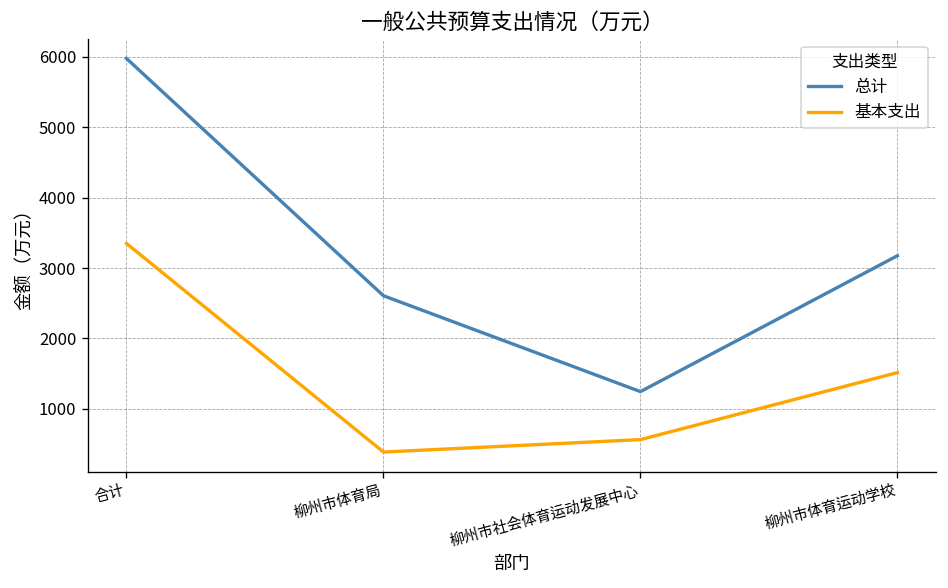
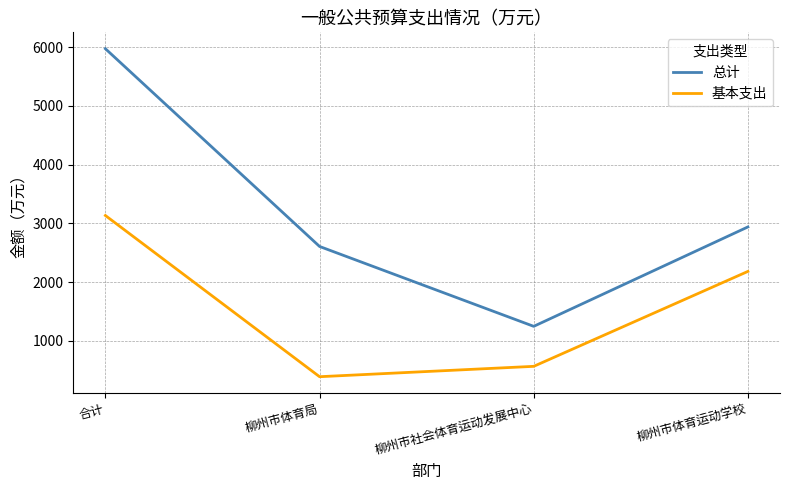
  {
    "总计": {
      "合计": 6000,
      "柳州市体育局": 2600,
      "柳州市社会体育运动发展中心": 1200,
-     "柳州市体育运动学校": 3200
+     "柳州市体育运动学校": 2900
    },
    "基本支出": {
-     "合计": 3300,
+     "合计": 3100,
      "柳州市体育局": 400,
      "柳州市社会体育运动发展中心": 600,
-     "柳州市体育运动学校": 1500
+     "柳州市体育运动学校": 2200
    }
  }
